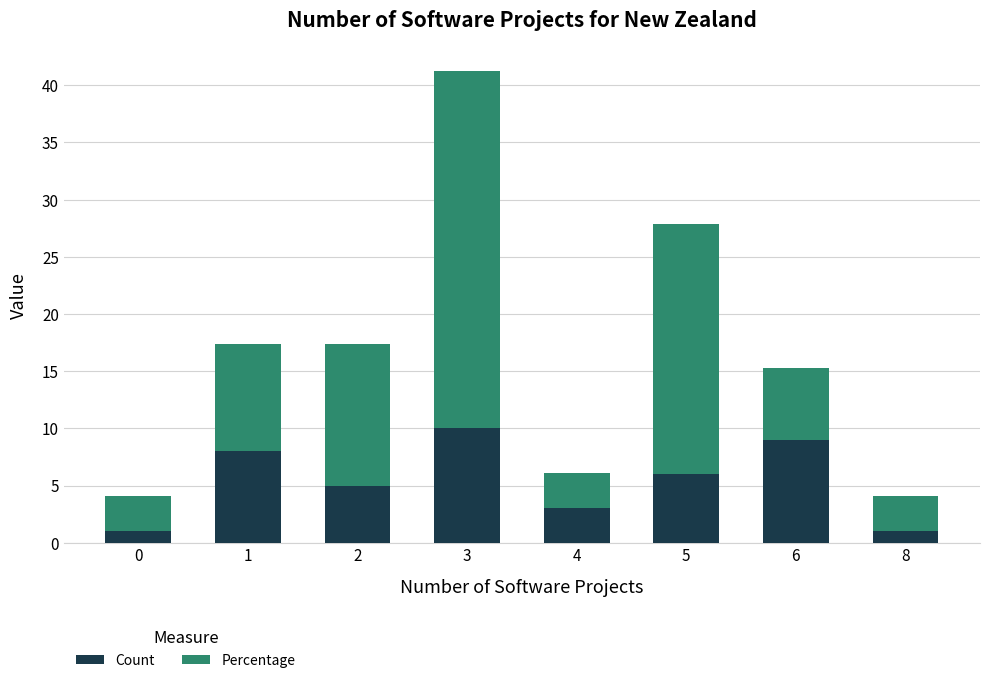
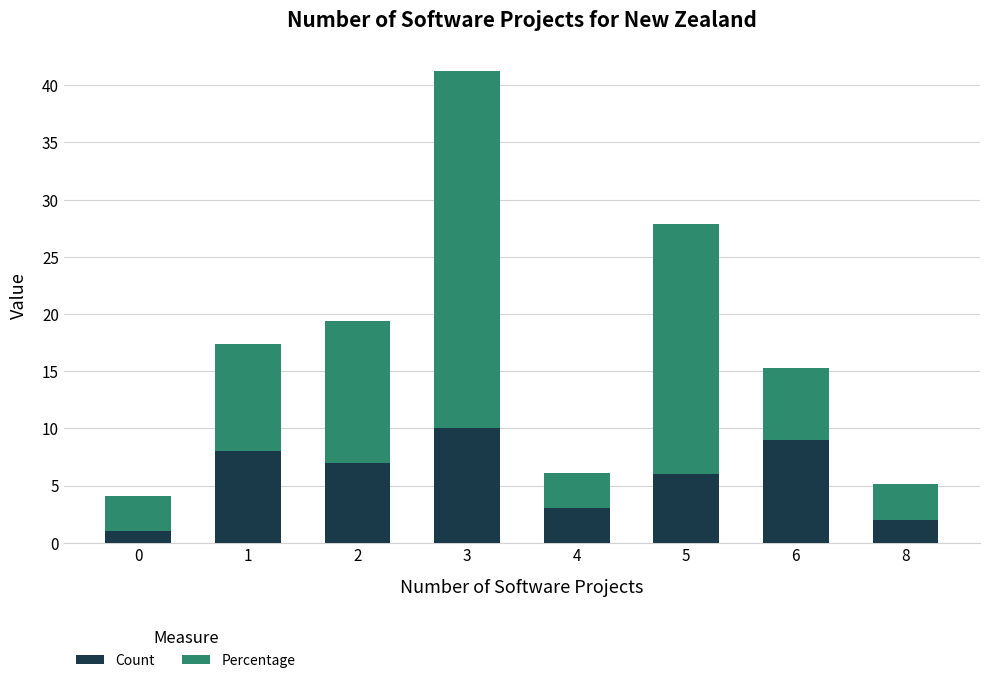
  {
    "Count": {
      "0": 1,
      "1": 8,
-     "2": 5,
+     "2": 7,
      "3": 10,
      "4": 3,
      "5": 6,
      "6": 9,
-     "8": 1
+     "8": 2
    },
    "Percentage": {
      "0": 3,
      "1": 9.4,
      "2": 12.4,
      "3": 31.3,
      "4": 3,
      "5": 22,
      "6": 6.3,
      "8": 3
    }
  }
